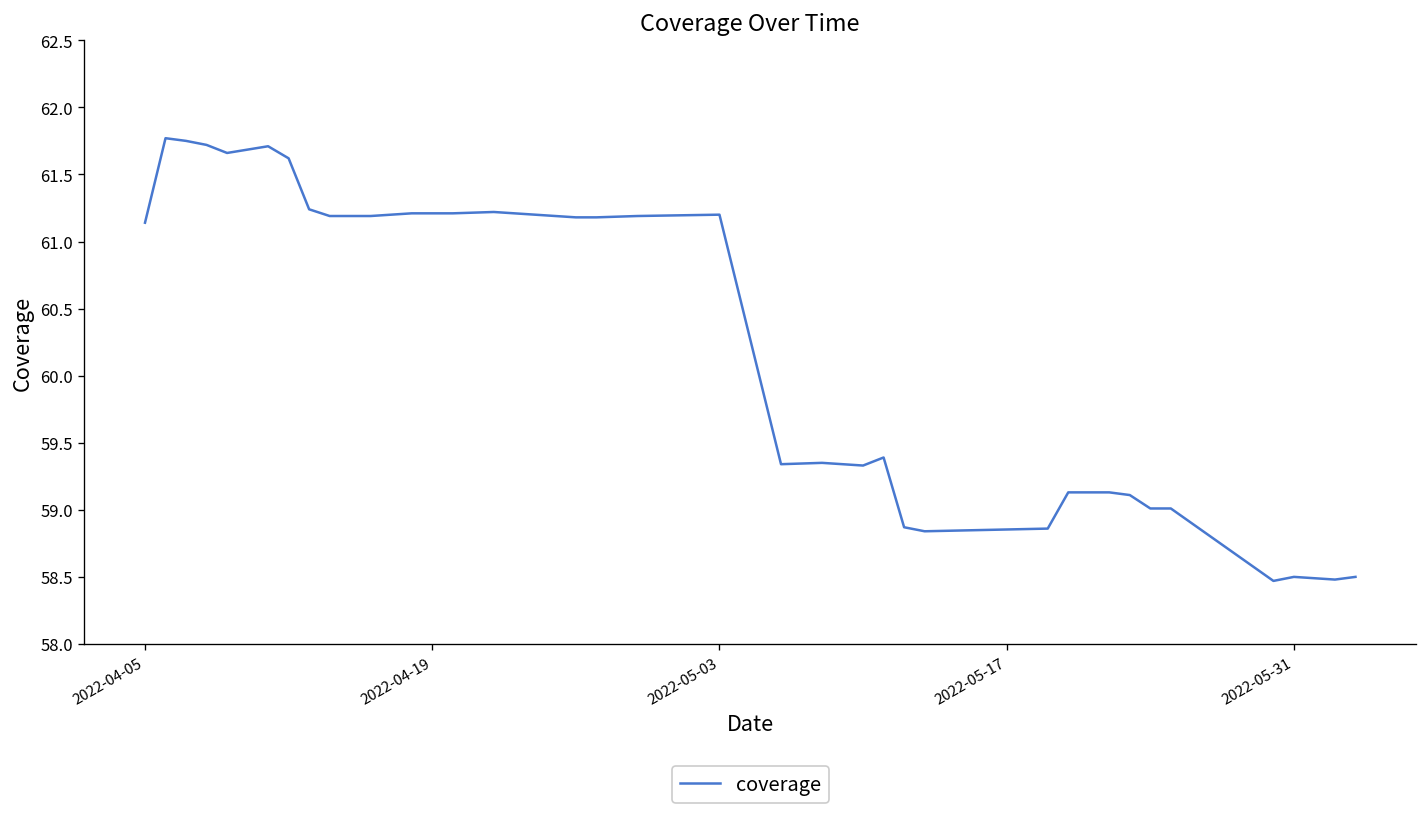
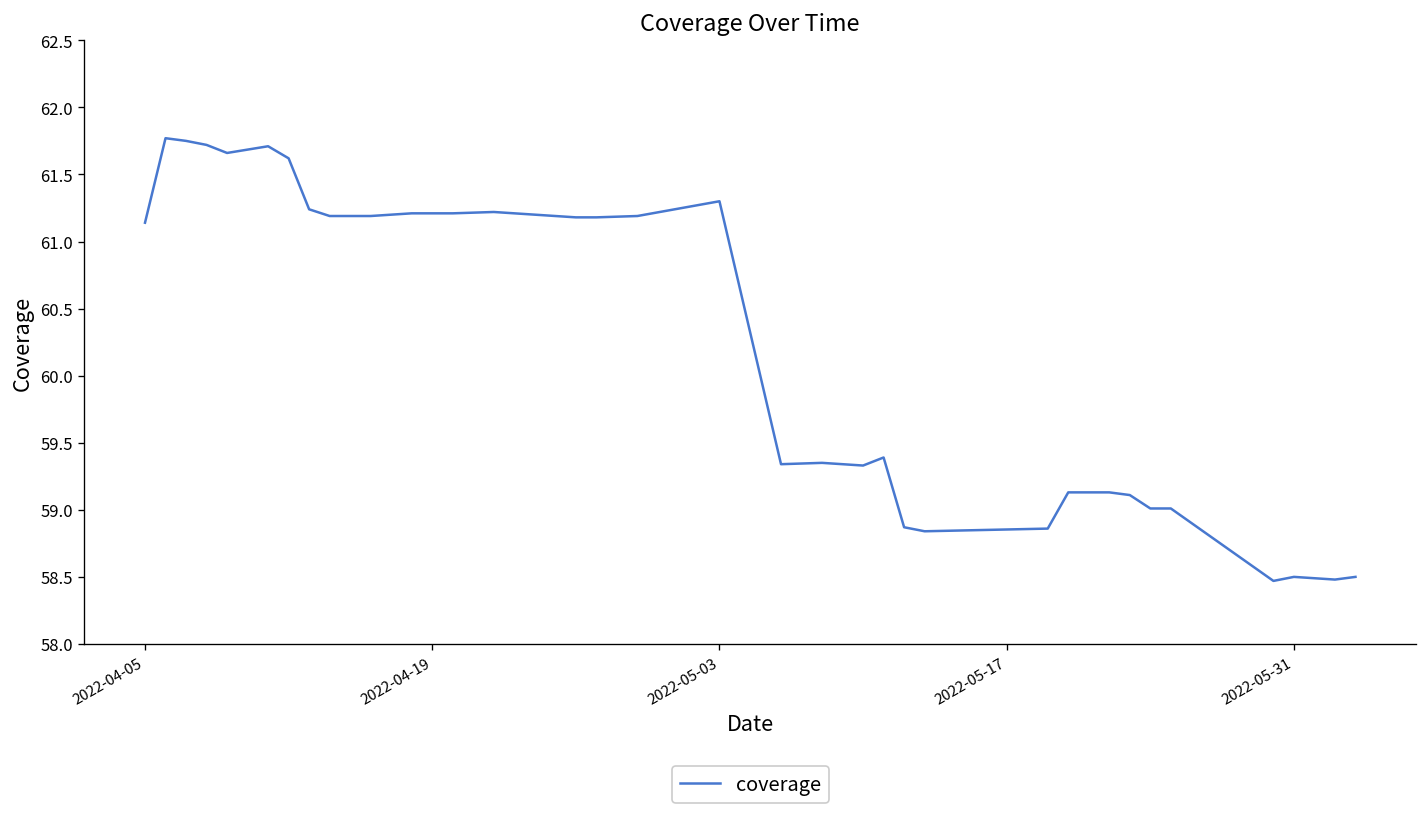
  {
    "2022-04-05": 61.14,
-   "2022-05-03": 61.2,
+   "2022-05-03": 61.3,
    "2022-05-31": 58.5
  }
